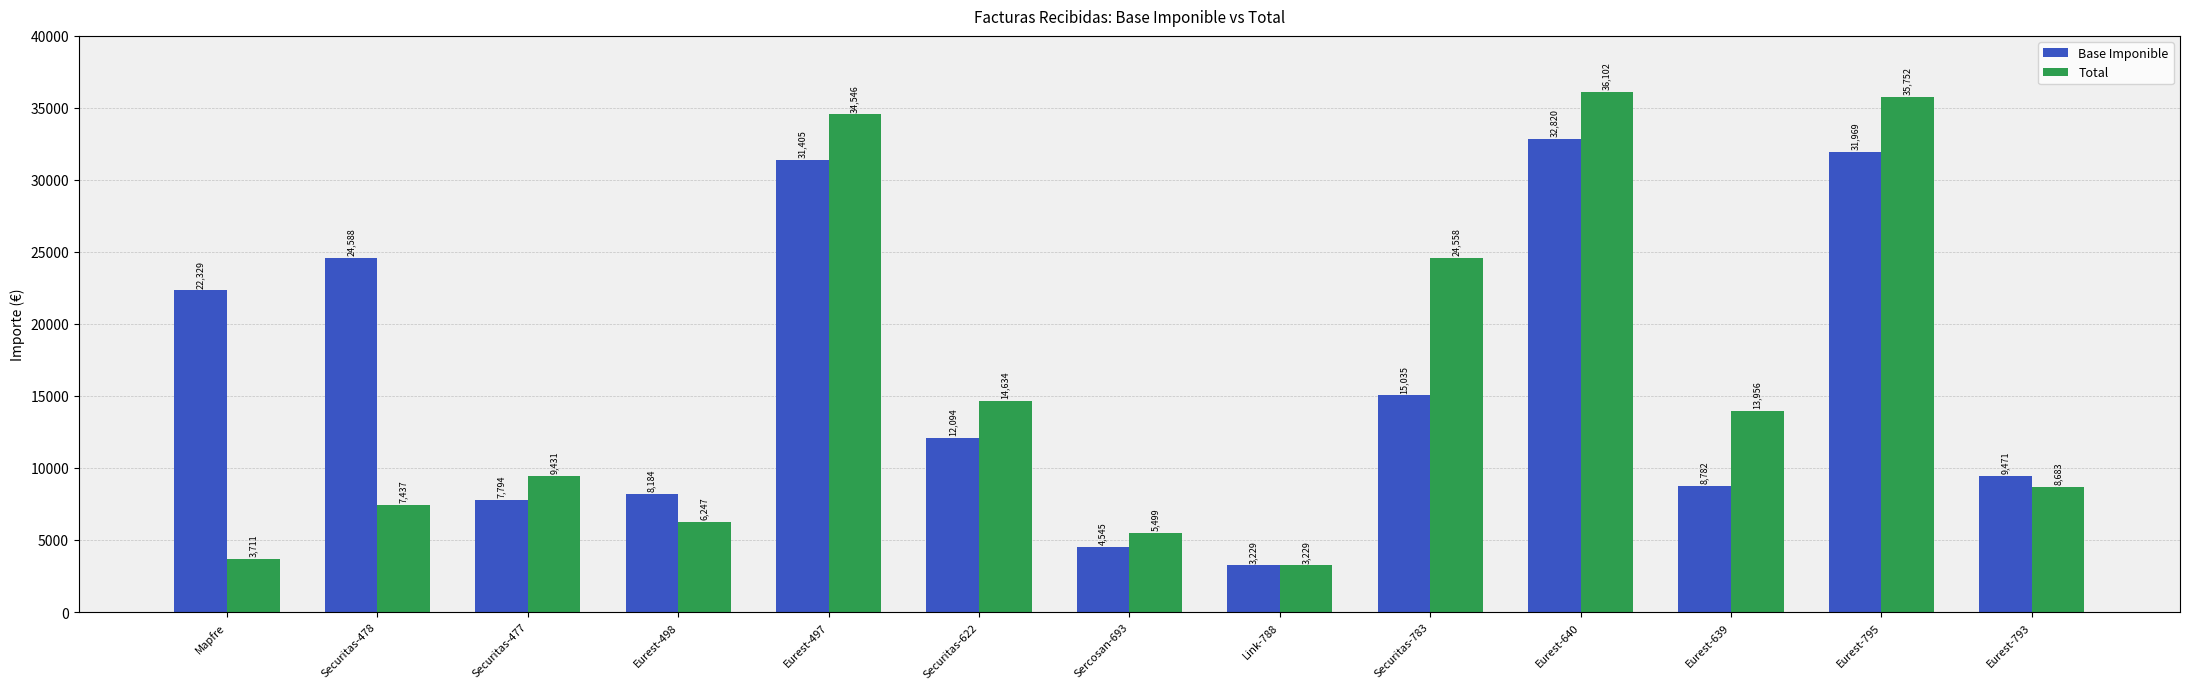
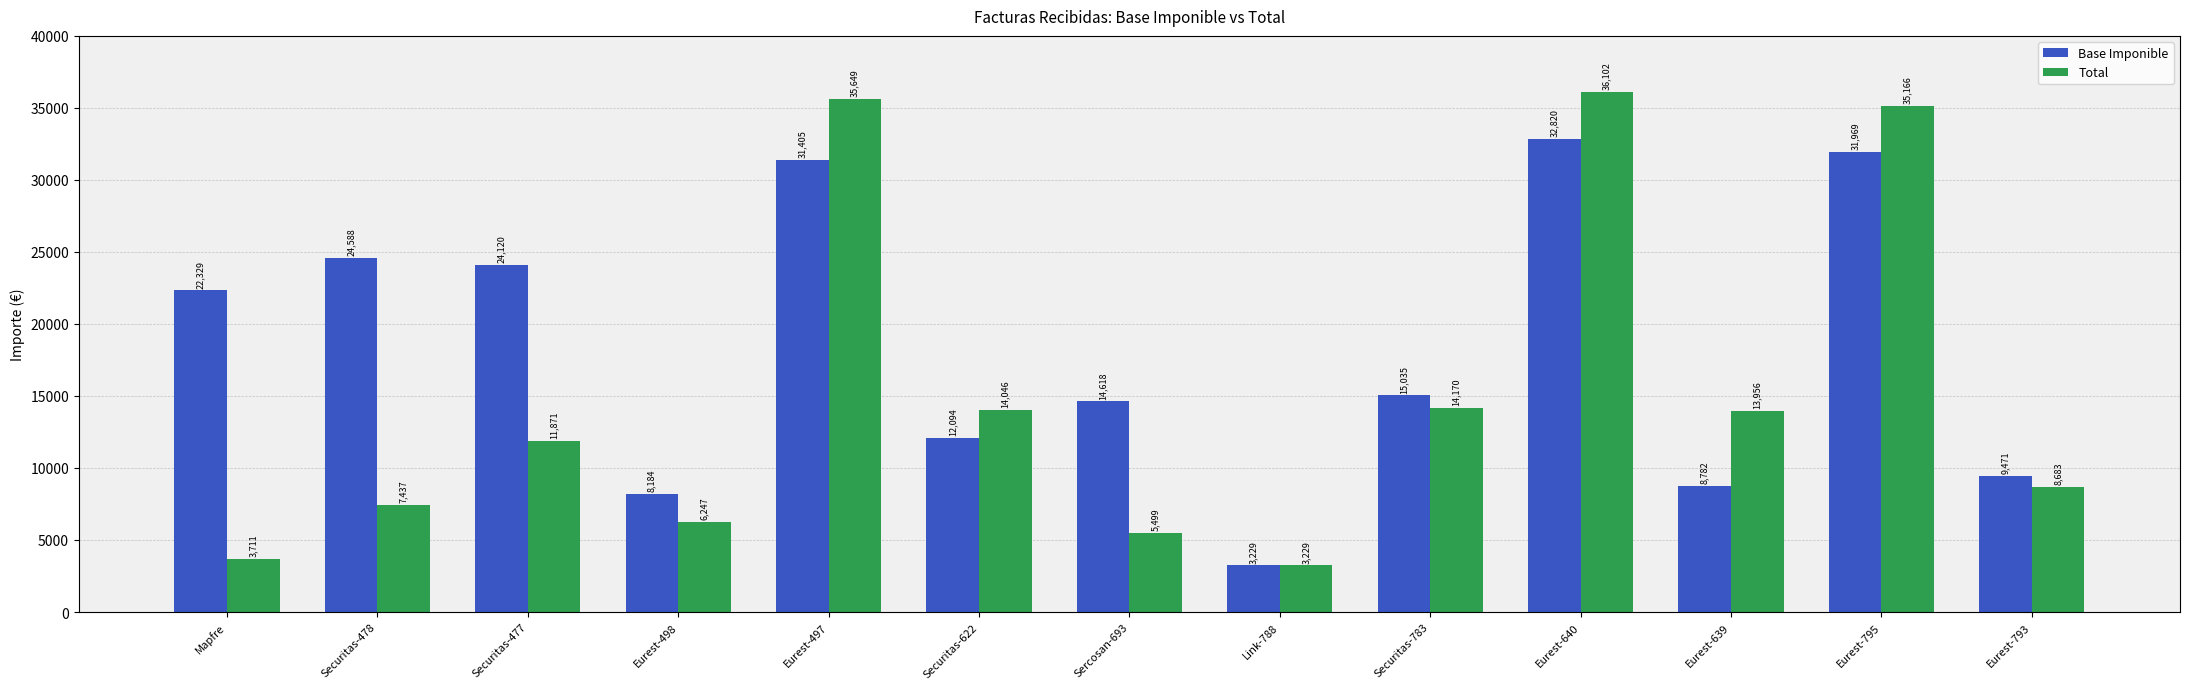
  {
    "Base Imponible": {
      "Mapfre": "22,329",
      "Securitas-478": "24,588",
-     "Securitas-477": "7,794",
+     "Securitas-477": "24,120",
      "Eurest-498": "8,184",
      "Eurest-497": "31,405",
      "Securitas-622": "12,094",
-     "Sercosan-693": "4,545",
+     "Sercosan-693": "14,618",
      "Link-788": "3,229",
      "Securitas-783": "15,035",
      "Eurest-640": "32,820",
      "Eurest-639": "8,782",
      "Eurest-795": "31,969",
      "Eurest-793": "9,471"
    },
    "Total": {
      "Mapfre": "3,711",
      "Securitas-478": "7,437",
-     "Securitas-477": "9,431",
+     "Securitas-477": "11,871",
      "Eurest-498": "6,247",
-     "Eurest-497": "34,546",
-     "Securitas-622": "14,634",
+     "Eurest-497": "35,649",
+     "Securitas-622": "14,046",
      "Sercosan-693": "5,499",
      "Link-788": "3,229",
-     "Securitas-783": "24,558",
+     "Securitas-783": "14,170",
      "Eurest-640": "36,102",
      "Eurest-639": "13,956",
-     "Eurest-795": "35,752",
+     "Eurest-795": "35,166",
      "Eurest-793": "8,683"
    }
  }
